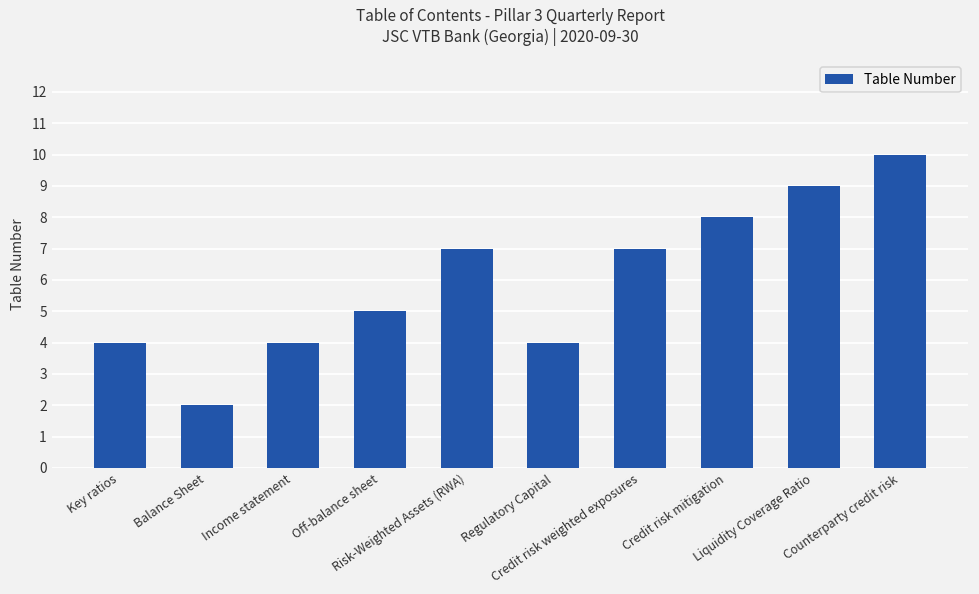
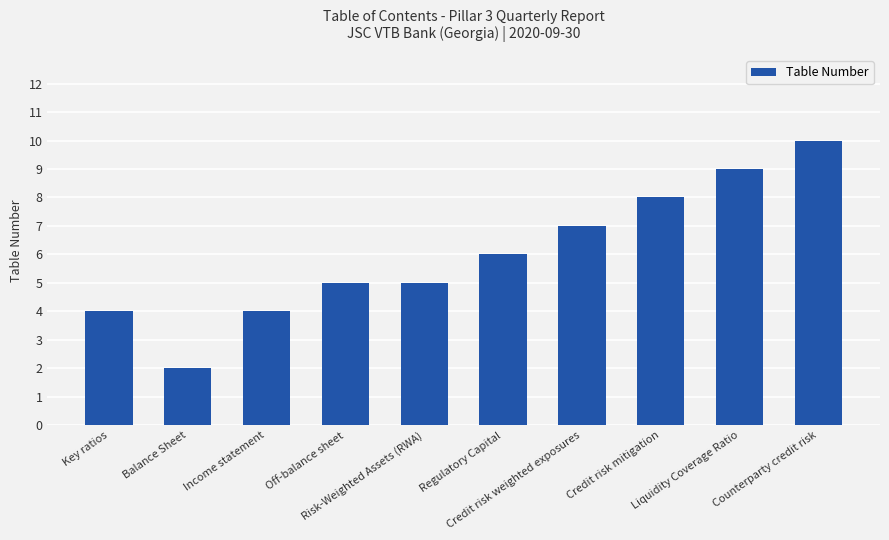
  {
    "Key ratios": 4,
    "Balance Sheet": 2,
    "Income statement": 4,
    "Off-balance sheet": 5,
-   "Risk-Weighted Assets (RWA)": 7,
-   "Regulatory Capital": 4,
+   "Risk-Weighted Assets (RWA)": 5,
+   "Regulatory Capital": 6,
    "Credit risk weighted exposures": 7,
    "Credit risk mitigation": 8,
    "Liquidity Coverage Ratio": 9,
    "Counterparty credit risk": 10
  }
